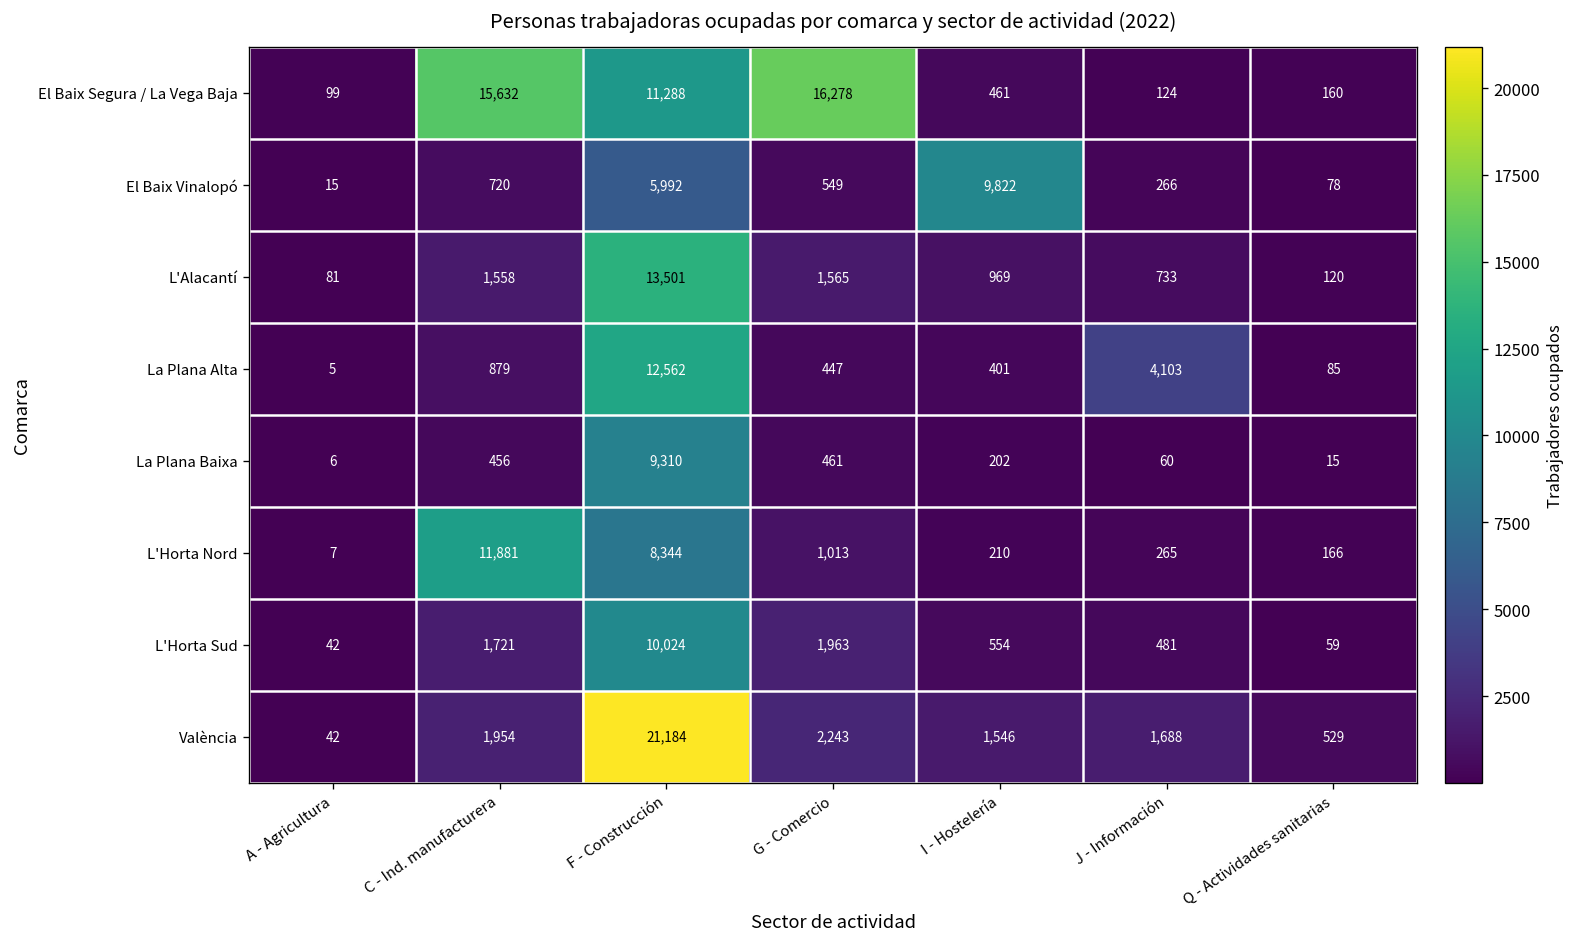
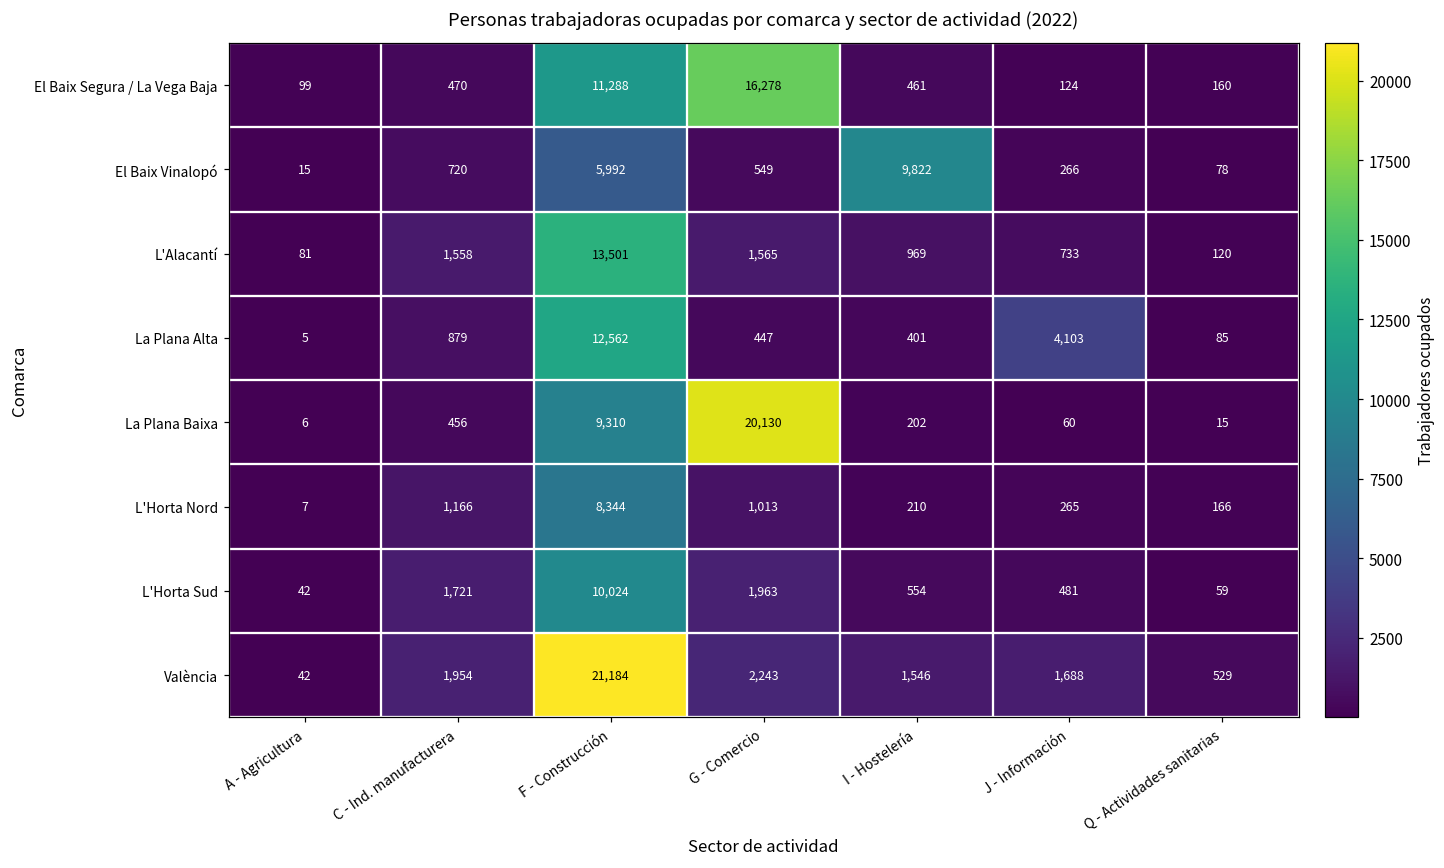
  {
    "El Baix Segura / La Vega Baja": {
      "A - Agricultura": "99",
-     "C - Ind. manufacturera": "15,632",
+     "C - Ind. manufacturera": "470",
      "F - Construcción": "11,288",
      "G - Comercio": "16,278",
      "I - Hostelería": "461",
      "J - Información": "124",
      "Q - Actividades sanitarias": "160"
    },
    "El Baix Vinalopó": {
      "A - Agricultura": "15",
      "C - Ind. manufacturera": "720",
      "F - Construcción": "5,992",
      "G - Comercio": "549",
      "I - Hostelería": "9,822",
      "J - Información": "266",
      "Q - Actividades sanitarias": "78"
    },
    "L'Alacantí": {
      "A - Agricultura": "81",
      "C - Ind. manufacturera": "1,558",
      "F - Construcción": "13,501",
      "G - Comercio": "1,565",
      "I - Hostelería": "969",
      "J - Información": "733",
      "Q - Actividades sanitarias": "120"
    },
    "La Plana Alta": {
      "A - Agricultura": "5",
      "C - Ind. manufacturera": "879",
      "F - Construcción": "12,562",
      "G - Comercio": "447",
      "I - Hostelería": "401",
      "J - Información": "4,103",
      "Q - Actividades sanitarias": "85"
    },
    "La Plana Baixa": {
      "A - Agricultura": "6",
      "C - Ind. manufacturera": "456",
      "F - Construcción": "9,310",
-     "G - Comercio": "461",
+     "G - Comercio": "20,130",
      "I - Hostelería": "202",
      "J - Información": "60",
      "Q - Actividades sanitarias": "15"
    },
    "L'Horta Nord": {
      "A - Agricultura": "7",
-     "C - Ind. manufacturera": "11,881",
+     "C - Ind. manufacturera": "1,166",
      "F - Construcción": "8,344",
      "G - Comercio": "1,013",
      "I - Hostelería": "210",
      "J - Información": "265",
      "Q - Actividades sanitarias": "166"
    },
    "L'Horta Sud": {
      "A - Agricultura": "42",
      "C - Ind. manufacturera": "1,721",
      "F - Construcción": "10,024",
      "G - Comercio": "1,963",
      "I - Hostelería": "554",
      "J - Información": "481",
      "Q - Actividades sanitarias": "59"
    },
    "València": {
      "A - Agricultura": "42",
      "C - Ind. manufacturera": "1,954",
      "F - Construcción": "21,184",
      "G - Comercio": "2,243",
      "I - Hostelería": "1,546",
      "J - Información": "1,688",
      "Q - Actividades sanitarias": "529"
    }
  }
